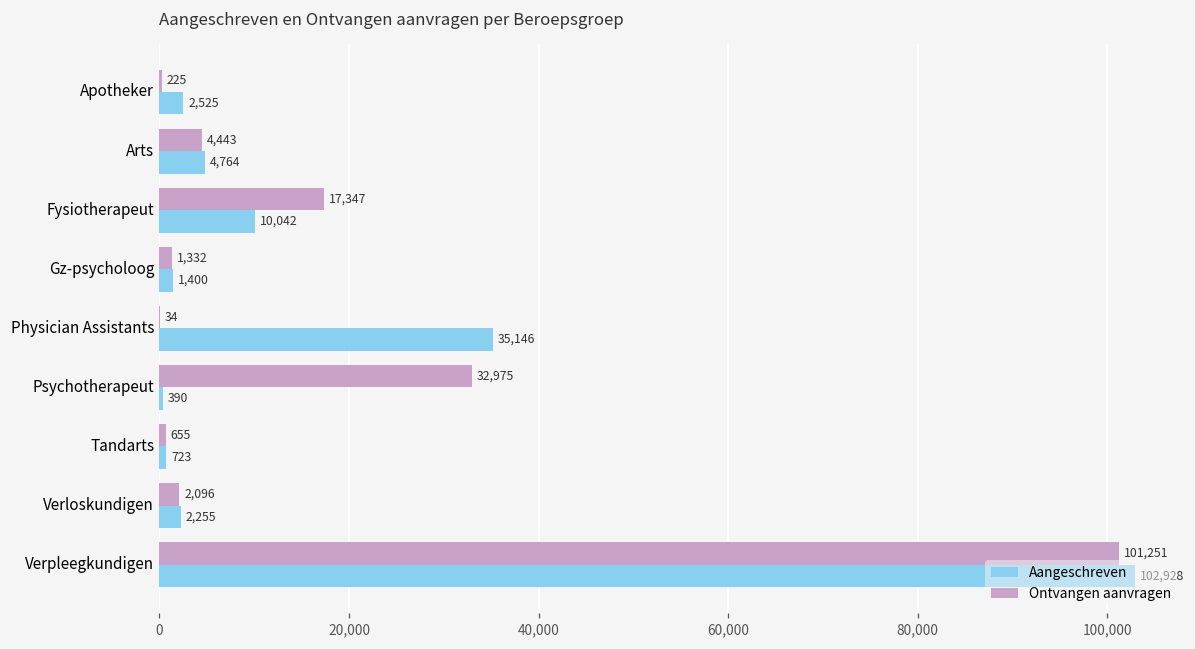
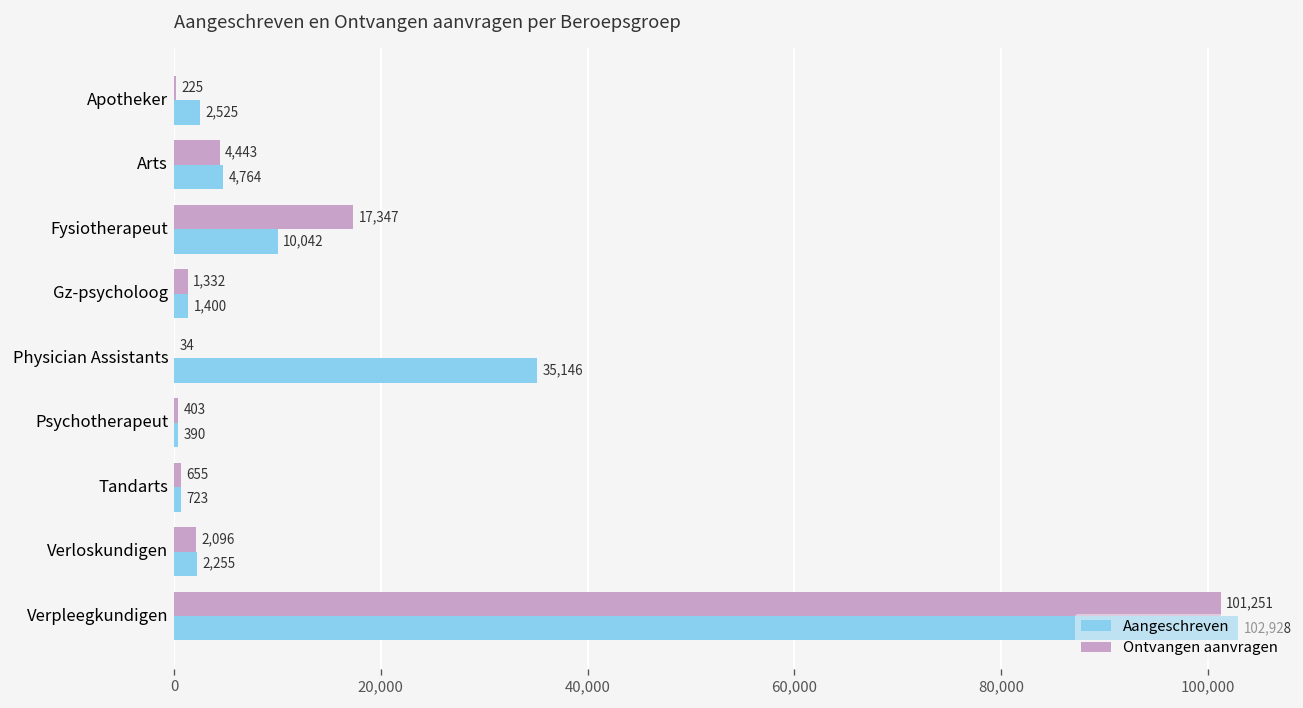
  {
    "Aangeschreven": {
      "Apotheker": "2,525",
      "Arts": "4,764",
      "Fysiotherapeut": "10,042",
      "Gz-psycholoog": "1,400",
      "Physician Assistants": "35,146",
      "Psychotherapeut": "390",
      "Tandarts": "723",
      "Verloskundigen": "2,255"
    },
    "Ontvangen aanvragen": {
      "Apotheker": "225",
      "Arts": "4,443",
      "Fysiotherapeut": "17,347",
      "Gz-psycholoog": "1,332",
      "Physician Assistants": "34",
-     "Psychotherapeut": "32,975",
+     "Psychotherapeut": "403",
      "Tandarts": "655",
      "Verloskundigen": "2,096",
      "Verpleegkundigen": "101,251"
    }
  }
